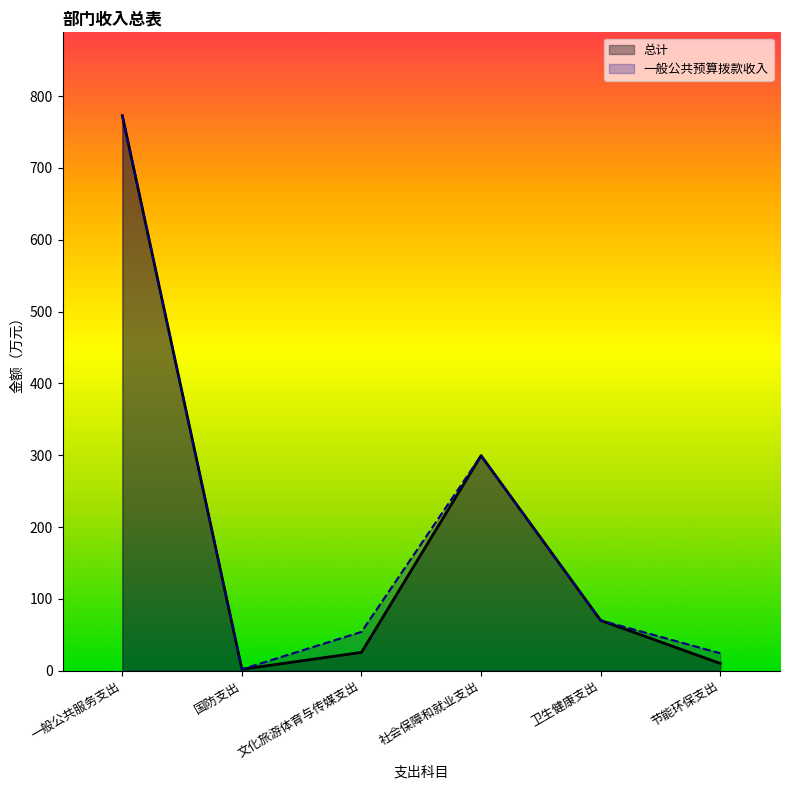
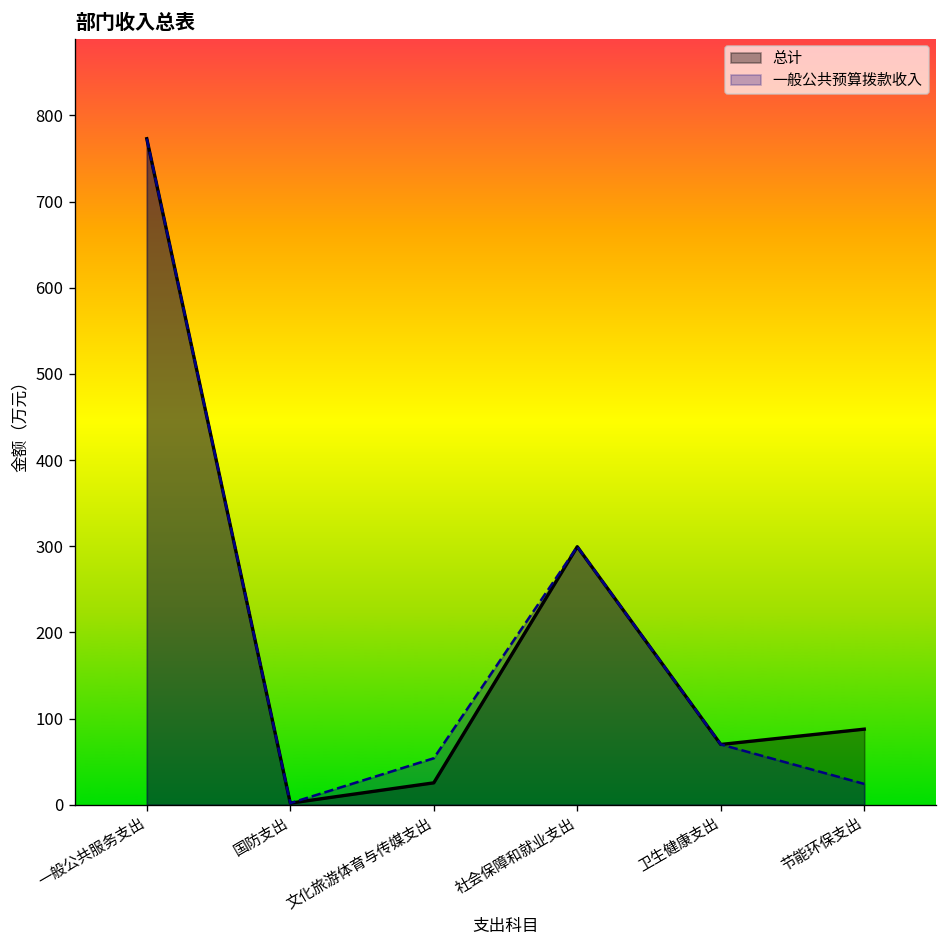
  {
    "总计": {
      "文化旅游体育与传媒支出": 30,
-     "节能环保支出": 10
+     "节能环保支出": 90
    },
    "一般公共预算拨款收入": {
      "文化旅游体育与传媒支出": 50,
      "节能环保支出": 20
    }
  }
